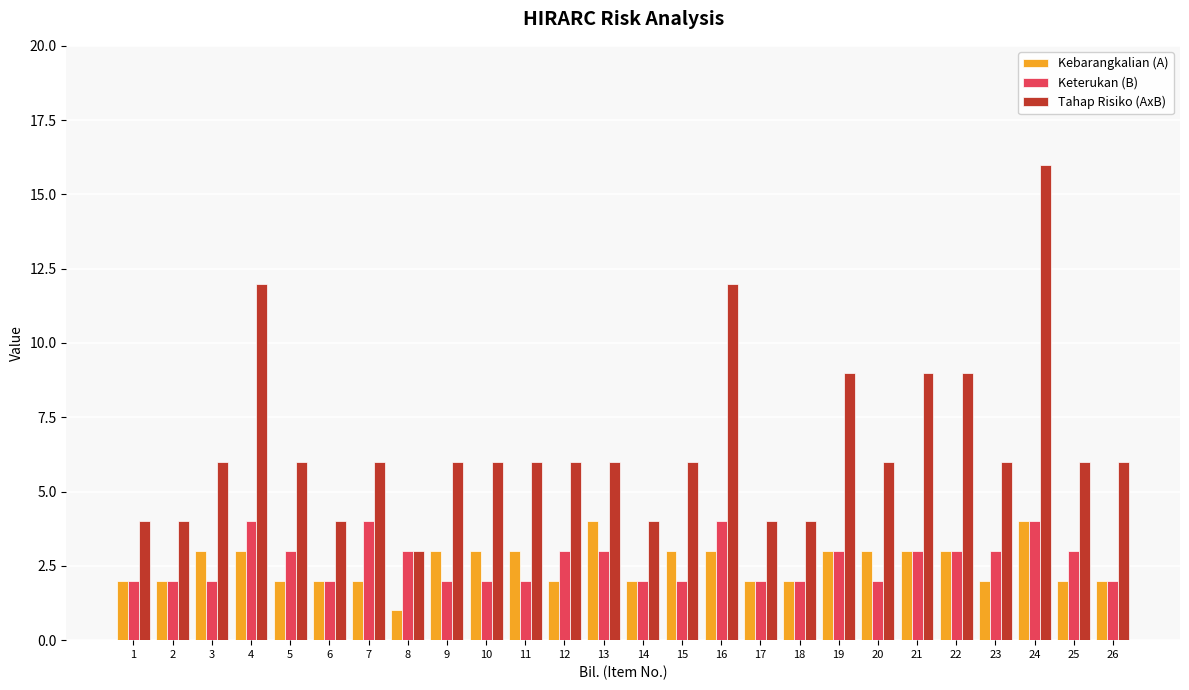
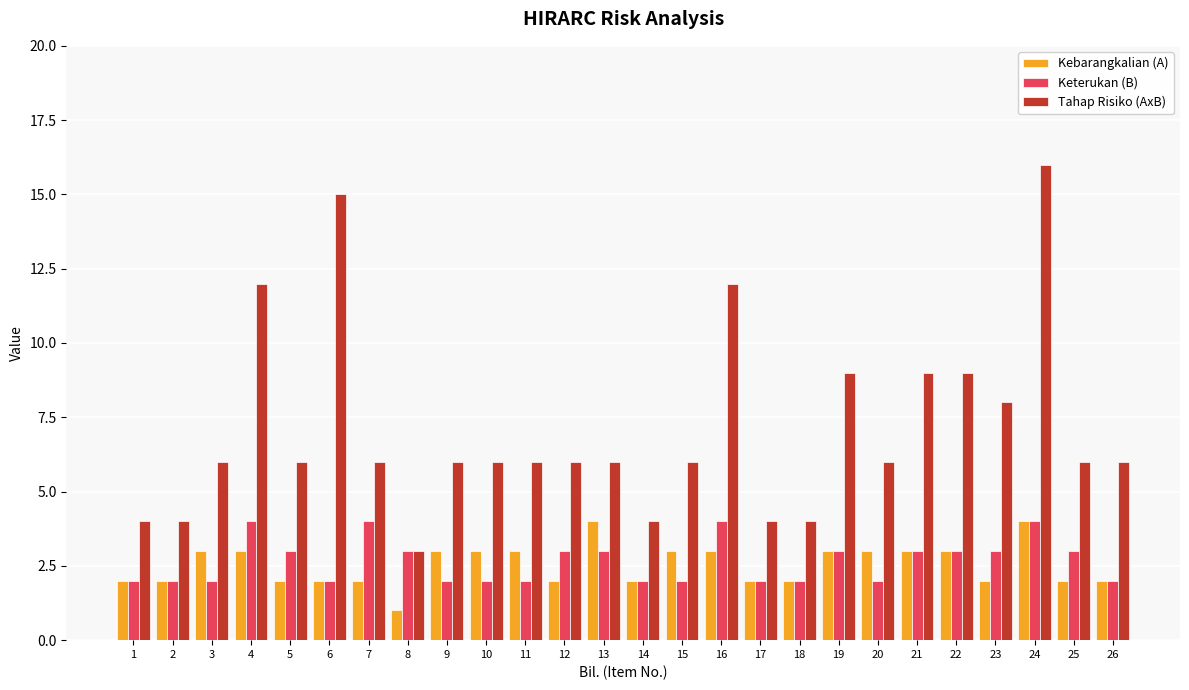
  {
    "Kebarangkalian (A)": {
      "1": 2,
      "2": 2,
      "3": 3,
      "4": 3,
      "5": 2,
      "6": 2,
      "7": 2,
      "8": 1,
      "9": 3,
      "10": 3,
      "11": 3,
      "12": 2,
      "13": 4,
      "14": 2,
      "15": 3,
      "16": 3,
      "17": 2,
      "18": 2,
      "19": 3,
      "20": 3,
      "21": 3,
      "22": 3,
      "23": 2,
      "24": 4,
      "25": 2,
      "26": 2
    },
    "Keterukan (B)": {
      "1": 2,
      "2": 2,
      "3": 2,
      "4": 4,
      "5": 3,
      "6": 2,
      "7": 4,
      "8": 3,
      "9": 2,
      "10": 2,
      "11": 2,
      "12": 3,
      "13": 3,
      "14": 2,
      "15": 2,
      "16": 4,
      "17": 2,
      "18": 2,
      "19": 3,
      "20": 2,
      "21": 3,
      "22": 3,
      "23": 3,
      "24": 4,
      "25": 3,
      "26": 2
    },
    "Tahap Risiko (AxB)": {
      "1": 4,
      "2": 4,
      "3": 6,
      "4": 12,
      "5": 6,
-     "6": 4,
+     "6": 15,
      "7": 6,
      "8": 3,
      "9": 6,
      "10": 6,
      "11": 6,
      "12": 6,
      "13": 6,
      "14": 4,
      "15": 6,
      "16": 12,
      "17": 4,
      "18": 4,
      "19": 9,
      "20": 6,
      "21": 9,
      "22": 9,
-     "23": 6,
+     "23": 8,
      "24": 16,
      "25": 6,
      "26": 6
    }
  }
